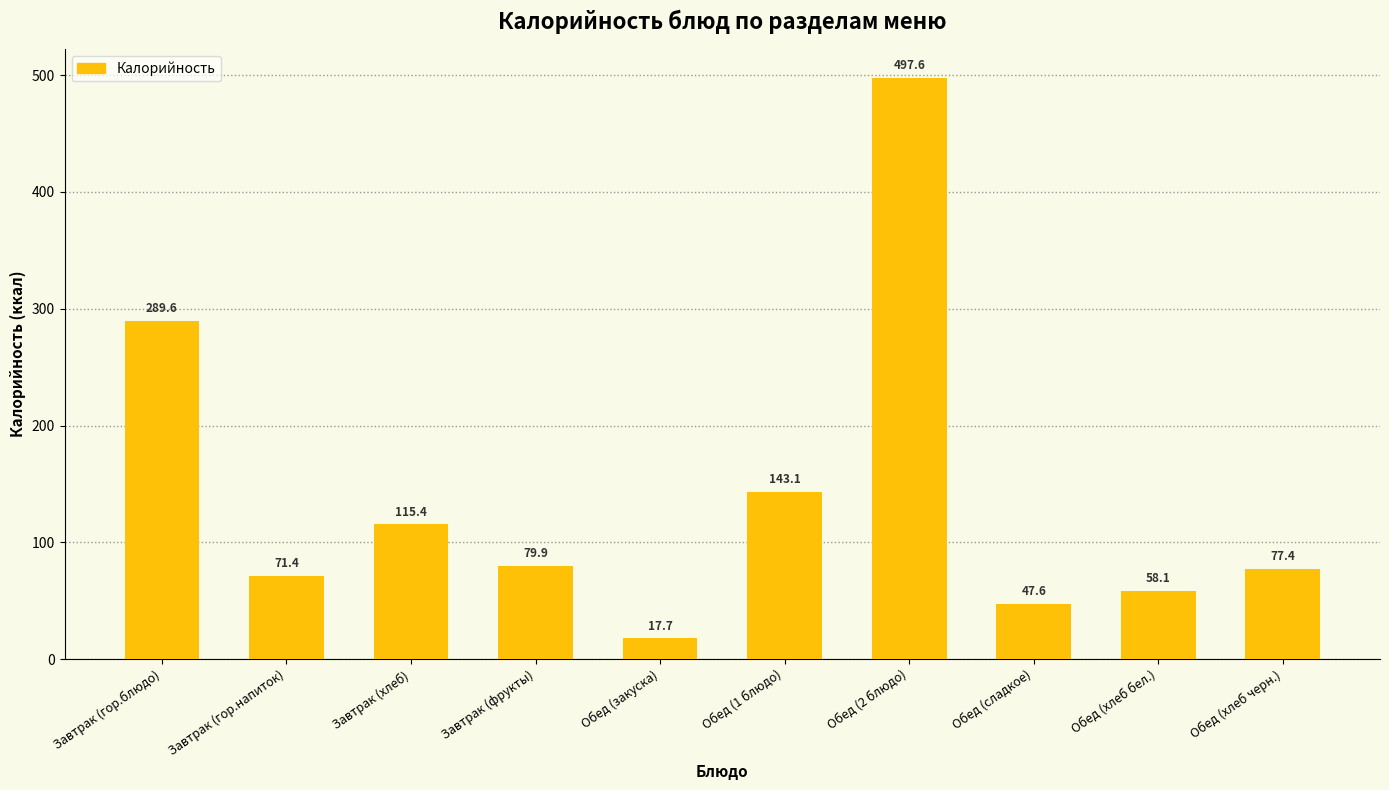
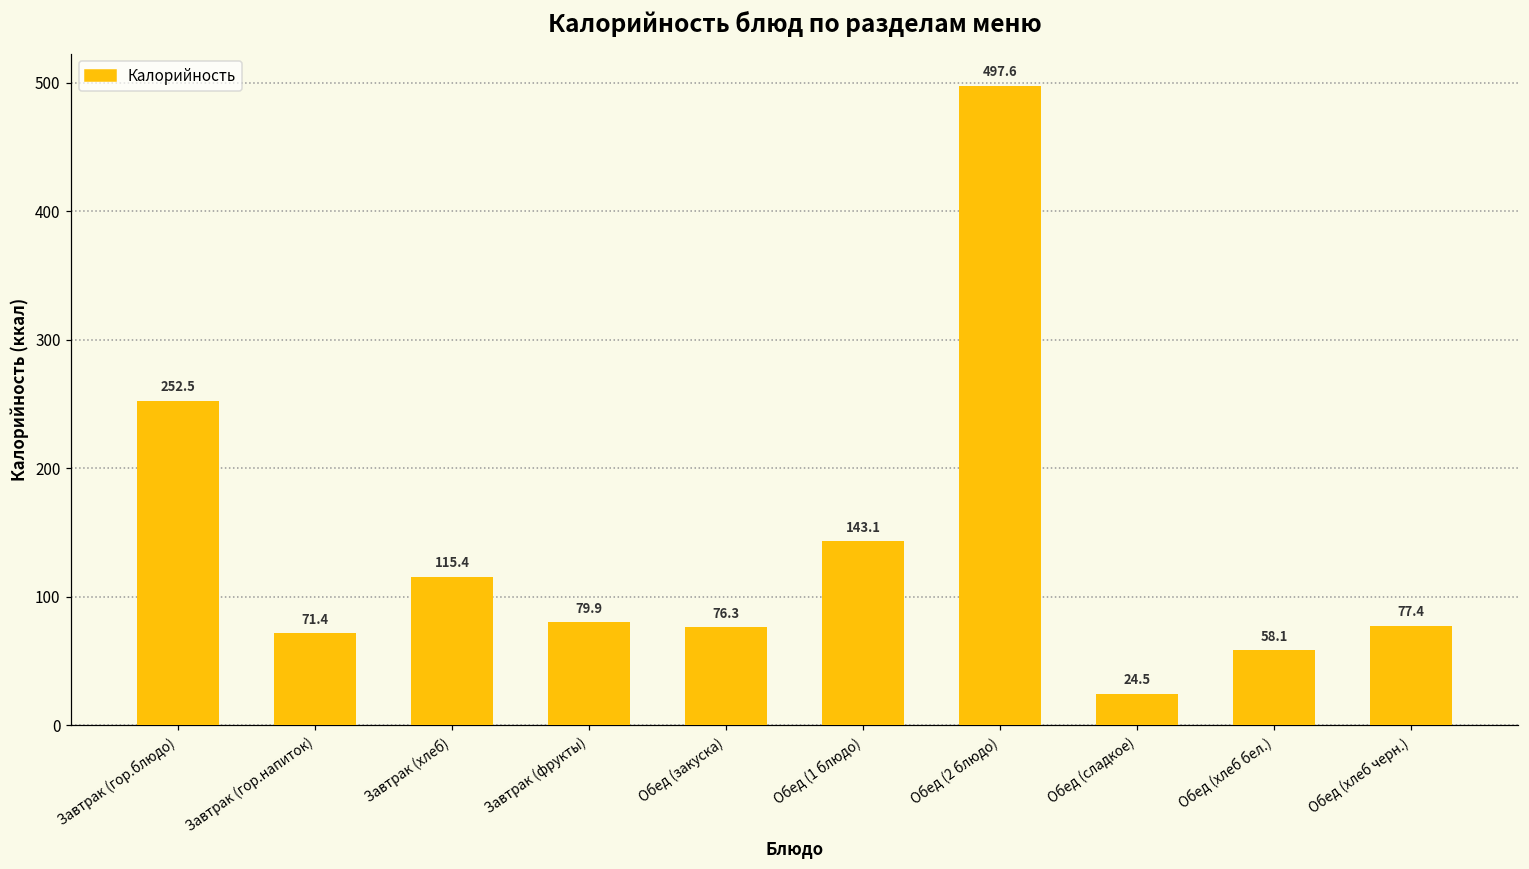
  {
-   "Завтрак (гор.блюдо)": 289.6,
+   "Завтрак (гор.блюдо)": 252.5,
    "Завтрак (гор.напиток)": 71.4,
    "Завтрак (хлеб)": 115.4,
    "Завтрак (фрукты)": 79.9,
-   "Обед (закуска)": 17.7,
+   "Обед (закуска)": 76.3,
    "Обед (1 блюдо)": 143.1,
    "Обед (2 блюдо)": 497.6,
-   "Обед (сладкое)": 47.6,
+   "Обед (сладкое)": 24.5,
    "Обед (хлеб бел.)": 58.1,
    "Обед (хлеб черн.)": 77.4
  }
